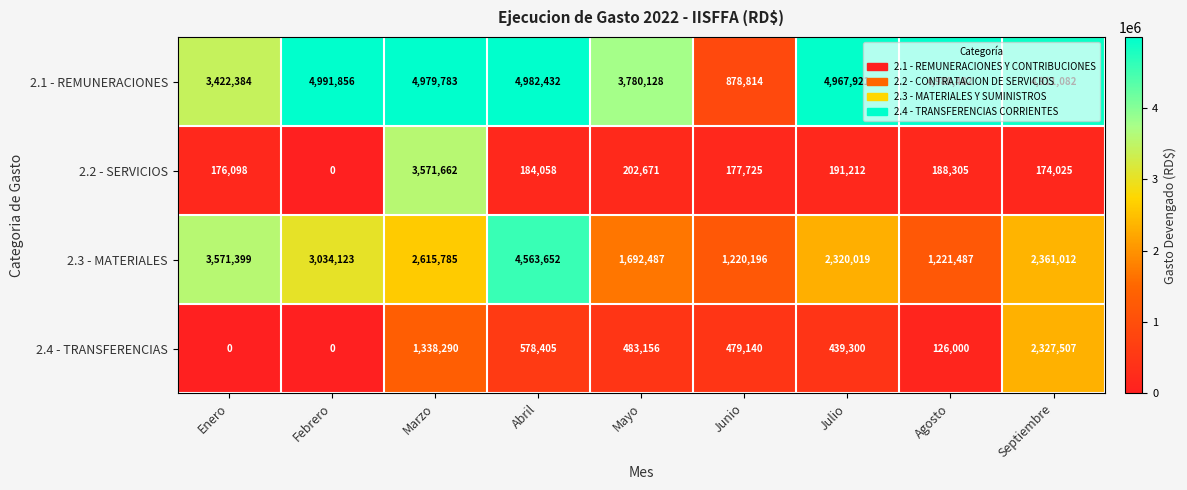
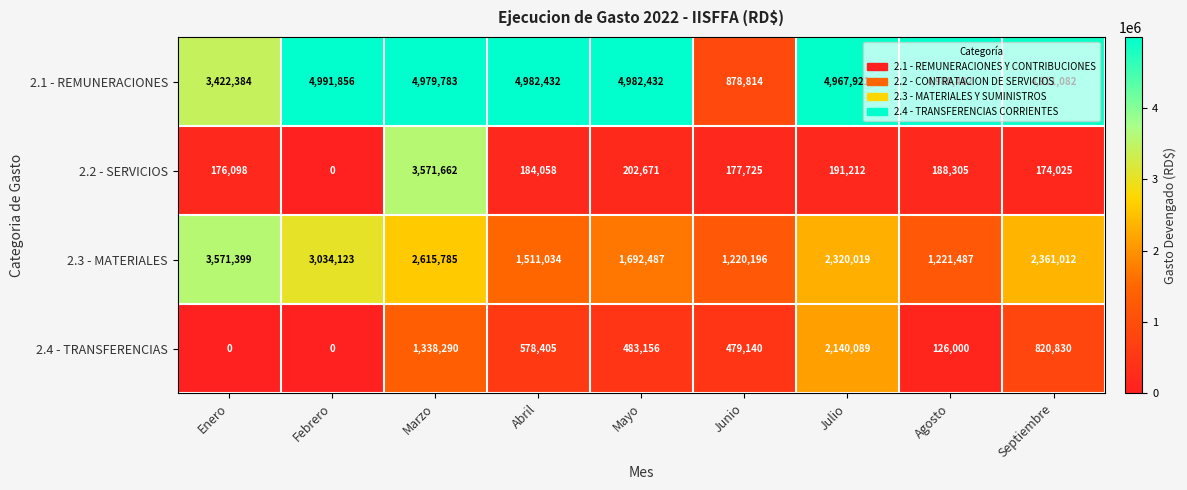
  {
    "2.1 - REMUNERACIONES": {
      "Enero": "3,422,384",
      "Febrero": "4,991,856",
      "Marzo": "4,979,783",
      "Abril": "4,982,432",
-     "Mayo": "3,780,128",
+     "Mayo": "4,982,432",
      "Junio": "878,814"
    },
    "2.2 - SERVICIOS": {
      "Enero": "176,098",
      "Febrero": "0",
      "Marzo": "3,571,662",
      "Abril": "184,058",
      "Mayo": "202,671",
      "Junio": "177,725",
      "Julio": "191,212",
      "Agosto": "188,305",
      "Septiembre": "174,025"
    },
    "2.3 - MATERIALES": {
      "Enero": "3,571,399",
      "Febrero": "3,034,123",
      "Marzo": "2,615,785",
-     "Abril": "4,563,652",
+     "Abril": "1,511,034",
      "Mayo": "1,692,487",
      "Junio": "1,220,196",
      "Julio": "2,320,019",
      "Agosto": "1,221,487",
      "Septiembre": "2,361,012"
    },
    "2.4 - TRANSFERENCIAS": {
      "Enero": "0",
      "Febrero": "0",
      "Marzo": "1,338,290",
      "Abril": "578,405",
      "Mayo": "483,156",
      "Junio": "479,140",
-     "Julio": "439,300",
+     "Julio": "2,140,089",
      "Agosto": "126,000",
-     "Septiembre": "2,327,507"
+     "Septiembre": "820,830"
    }
  }
